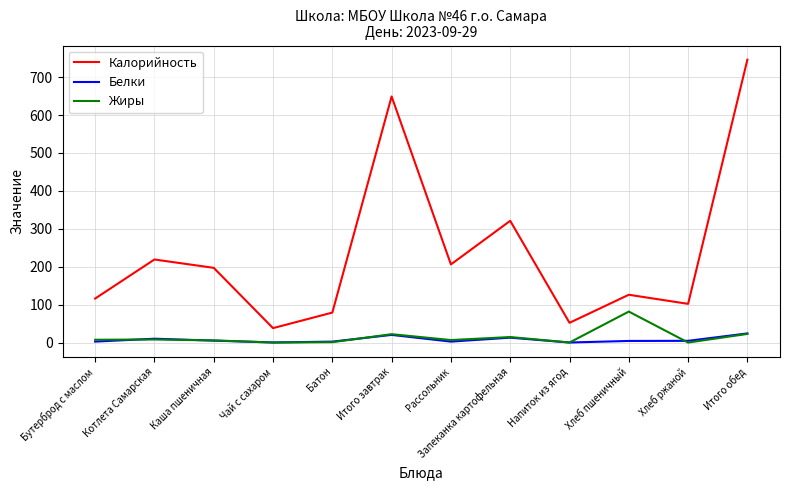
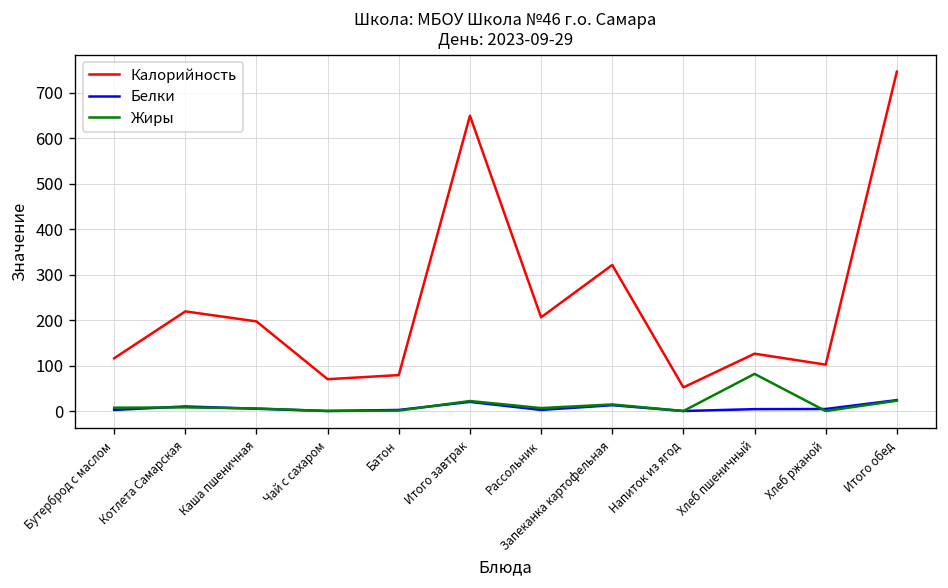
  {
    "Калорийность": {
      "Бутерброд с маслом": 120,
      "Котлета Самарская": 220,
      "Каша пшеничная": 200,
-     "Чай с сахаром": 40,
+     "Чай с сахаром": 70,
      "Батон": 80,
      "Итого завтрак": 650,
      "Рассольник": 210,
      "Запеканка картофельная": 320,
      "Напиток из ягод": 50,
      "Хлеб пшеничный": 130,
      "Хлеб ржаной": 100,
      "Итого обед": 750
    },
    "Белки": {
      "Хлеб пшеничный": 0
    },
    "Жиры": {
      "Хлеб пшеничный": 80
    }
  }
